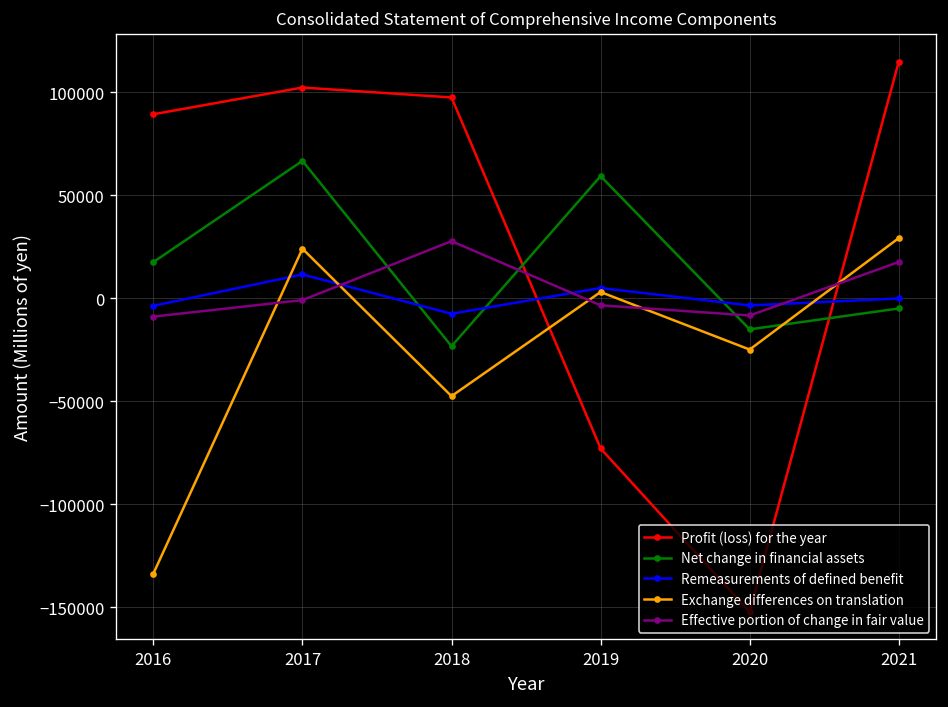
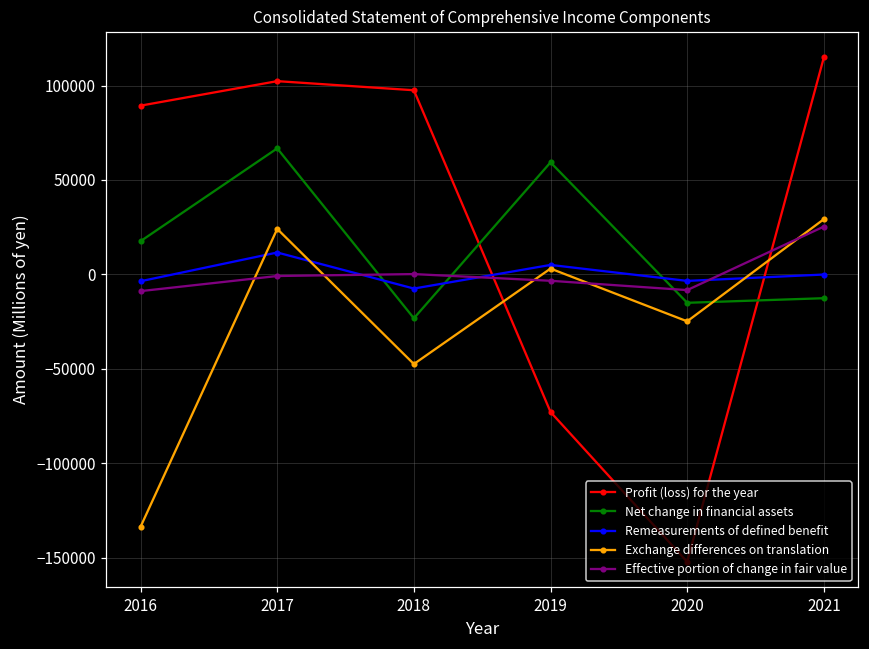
  {
    "Profit (loss) for the year": {
      "2016": 89000,
      "2017": 102000,
      "2018": 98000,
      "2019": -73000,
      "2021": 115000
    },
    "Net change in financial assets": {
      "2016": 18000,
      "2017": 67000,
      "2018": -23000,
      "2019": 59000,
      "2020": -15000,
-     "2021": -5000
+     "2021": -13000
    },
    "Remeasurements of defined benefit": {
      "2016": -4000,
      "2017": 12000,
      "2018": -8000,
      "2019": 5000,
      "2020": -3000,
      "2021": 0
    },
    "Exchange differences on translation": {
      "2016": -134000,
      "2017": 24000,
      "2018": -48000,
      "2019": 3000,
      "2020": -25000,
      "2021": 29000
    },
    "Effective portion of change in fair value": {
      "2016": -9000,
      "2017": -1000,
-     "2018": 28000,
+     "2018": 0,
      "2019": -3000,
      "2020": -8000,
-     "2021": 18000
+     "2021": 25000
    }
  }
